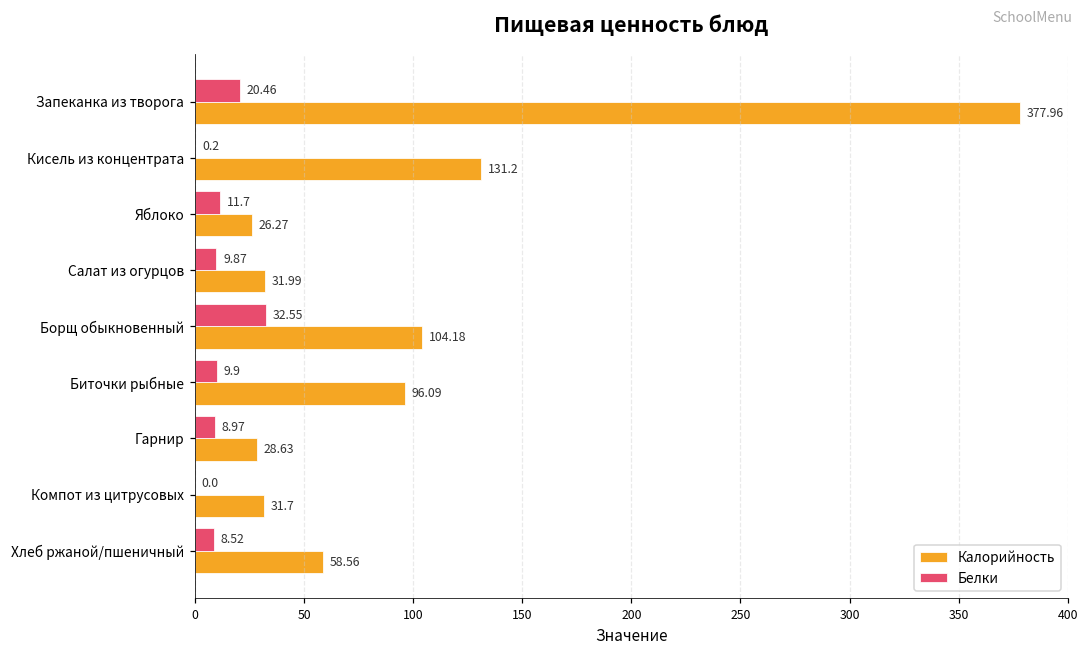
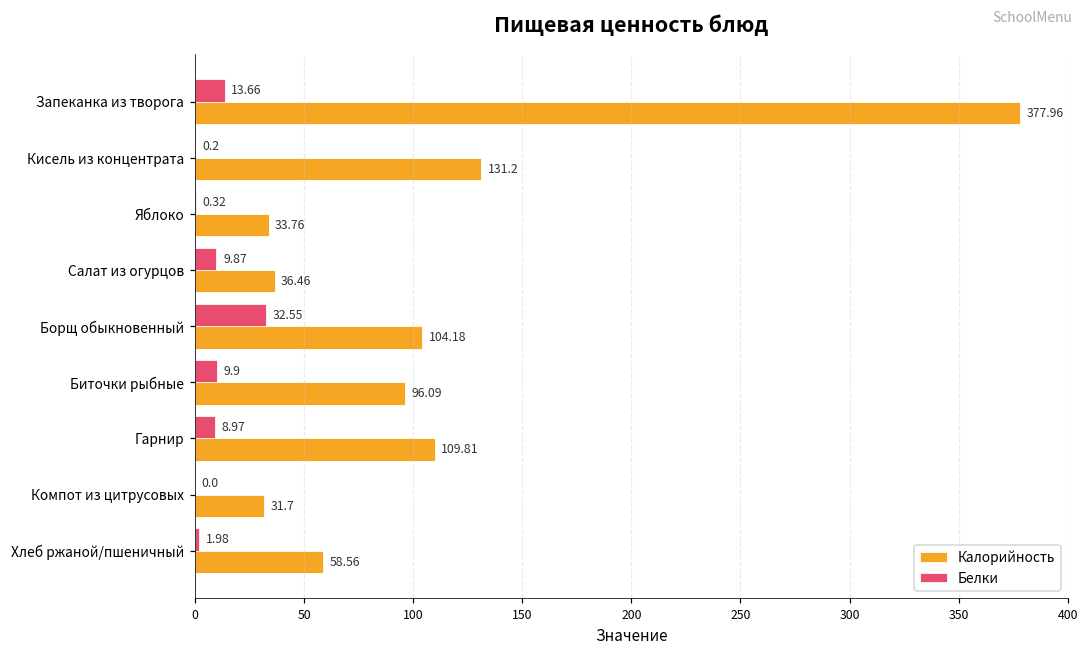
  {
    "Калорийность": {
      "Запеканка из творога": 377.96,
      "Кисель из концентрата": 131.2,
-     "Яблоко": 26.27,
-     "Салат из огурцов": 31.99,
+     "Яблоко": 33.76,
+     "Салат из огурцов": 36.46,
      "Борщ обыкновенный": 104.18,
      "Биточки рыбные": 96.09,
-     "Гарнир": 28.63,
+     "Гарнир": 109.81,
      "Компот из цитрусовых": 31.7,
      "Хлеб ржаной/пшеничный": 58.56
    },
    "Белки": {
-     "Запеканка из творога": 20.46,
+     "Запеканка из творога": 13.66,
      "Кисель из концентрата": 0.2,
-     "Яблоко": 11.7,
+     "Яблоко": 0.32,
      "Салат из огурцов": 9.87,
      "Борщ обыкновенный": 32.55,
      "Биточки рыбные": 9.9,
      "Гарнир": 8.97,
      "Компот из цитрусовых": 0.0,
-     "Хлеб ржаной/пшеничный": 8.52
+     "Хлеб ржаной/пшеничный": 1.98
    }
  }
